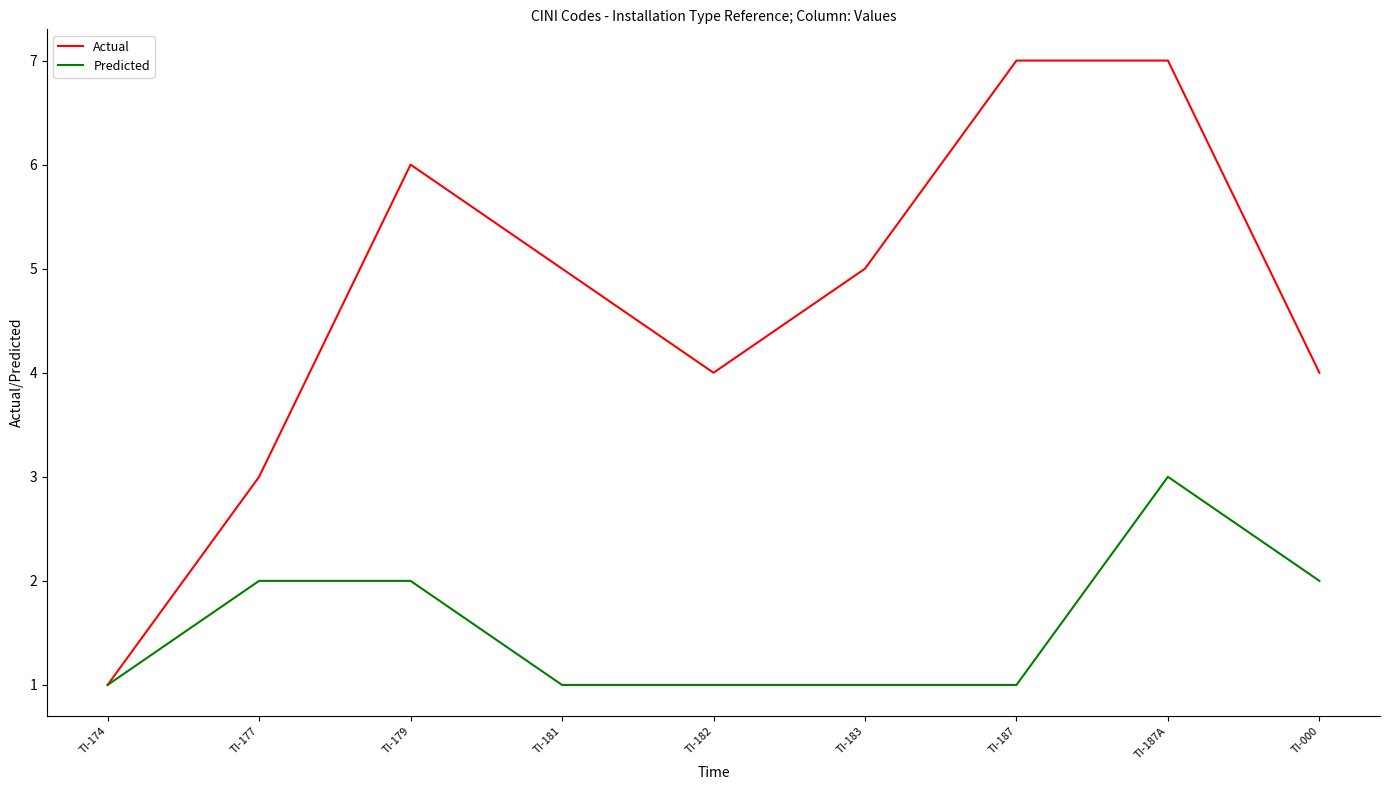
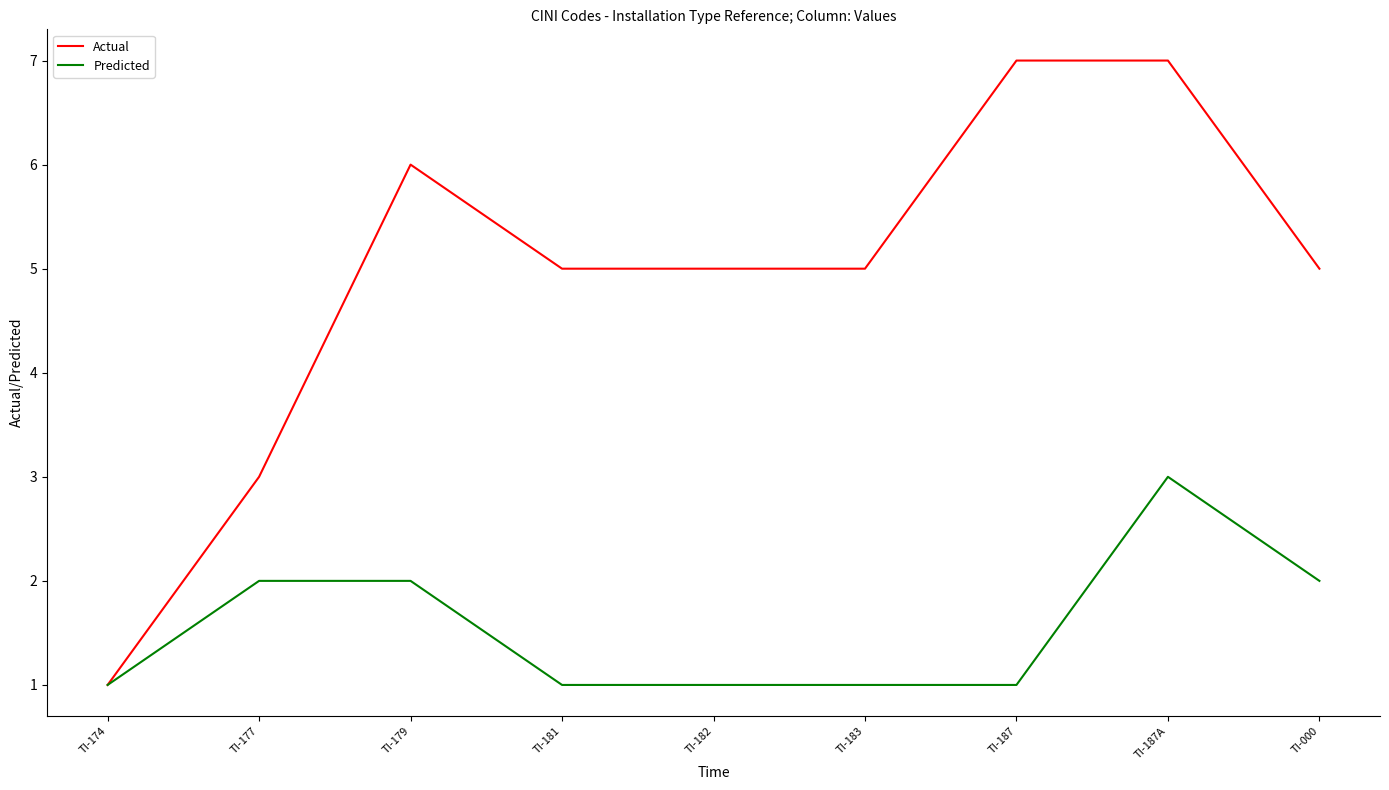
  {
    "Actual": {
      "TI-177": 3,
      "TI-179": 6,
      "TI-181": 5,
-     "TI-182": 4,
+     "TI-182": 5,
      "TI-183": 5,
      "TI-187": 7,
      "TI-187A": 7,
-     "TI-000": 4
+     "TI-000": 5
    },
    "Predicted": {
      "TI-177": 2,
      "TI-179": 2,
      "TI-181": 1,
      "TI-182": 1,
      "TI-183": 1,
      "TI-187": 1,
      "TI-187A": 3,
      "TI-000": 2
    }
  }
